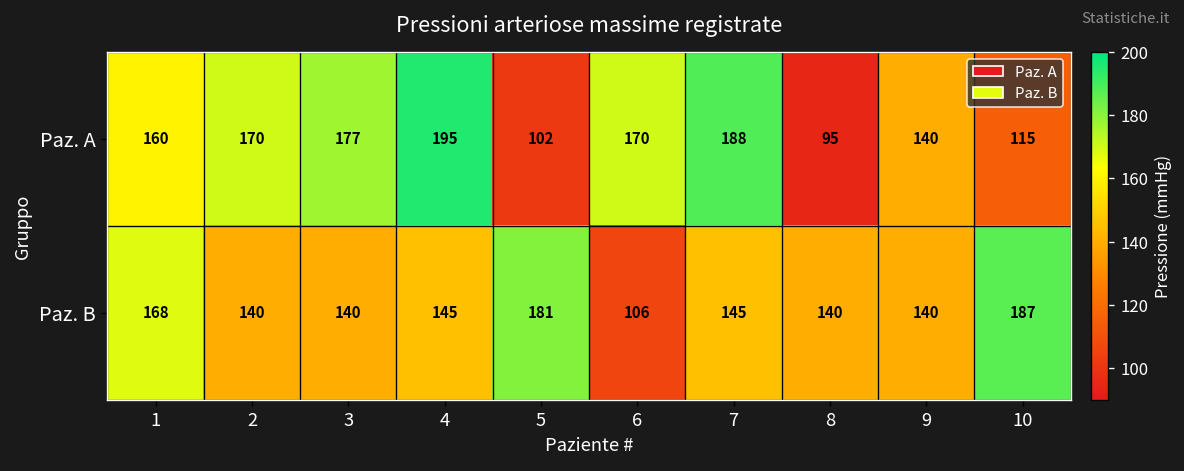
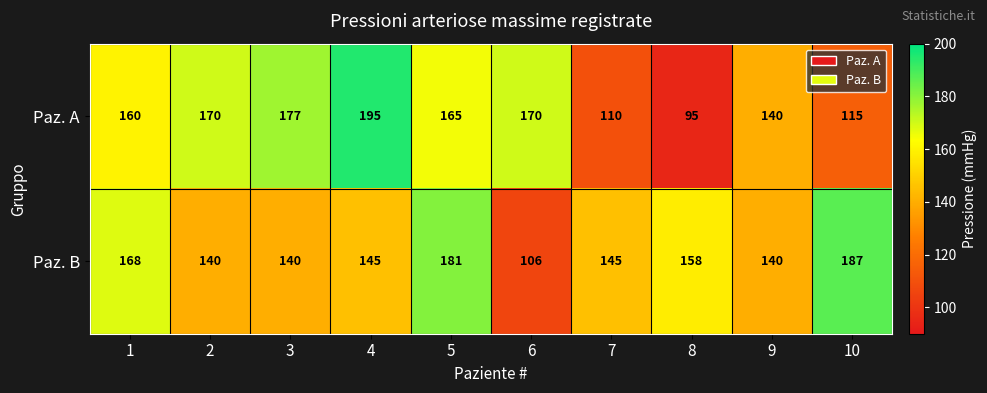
  {
    "Paz. A": {
      "1": 160,
      "2": 170,
      "3": 177,
      "4": 195,
-     "5": 102,
+     "5": 165,
      "6": 170,
-     "7": 188,
+     "7": 110,
      "8": 95,
      "9": 140,
      "10": 115
    },
    "Paz. B": {
      "1": 168,
      "2": 140,
      "3": 140,
      "4": 145,
      "5": 181,
      "6": 106,
      "7": 145,
-     "8": 140,
+     "8": 158,
      "9": 140,
      "10": 187
    }
  }
